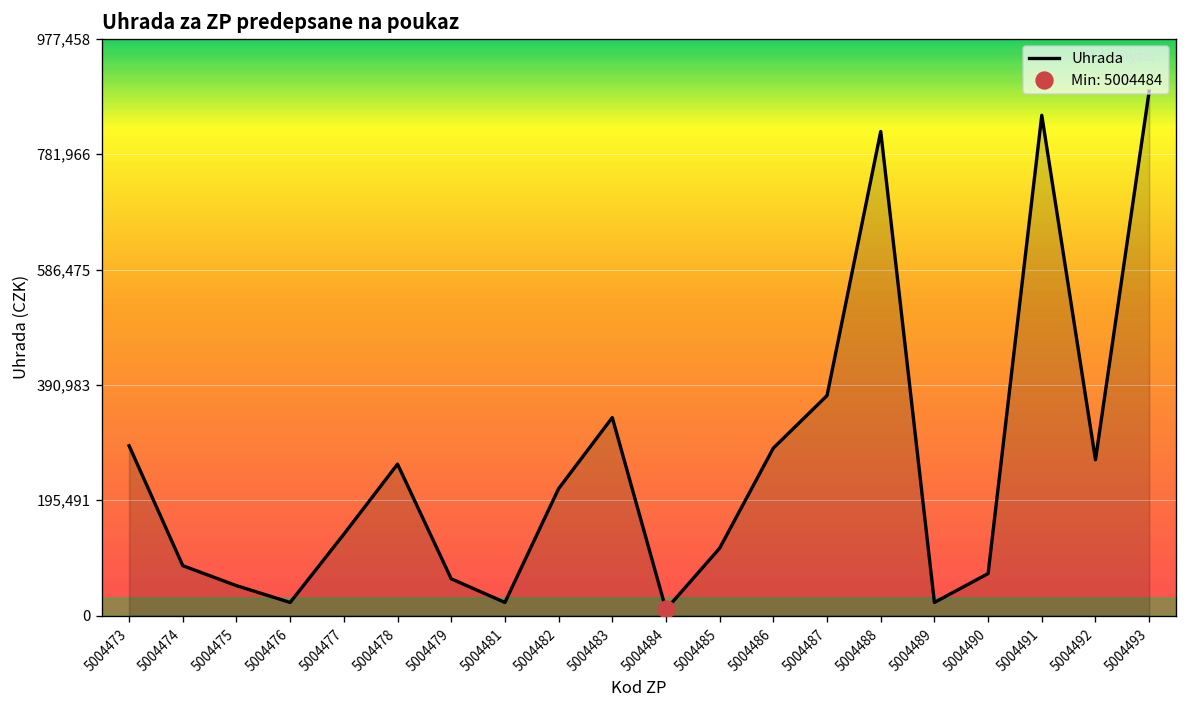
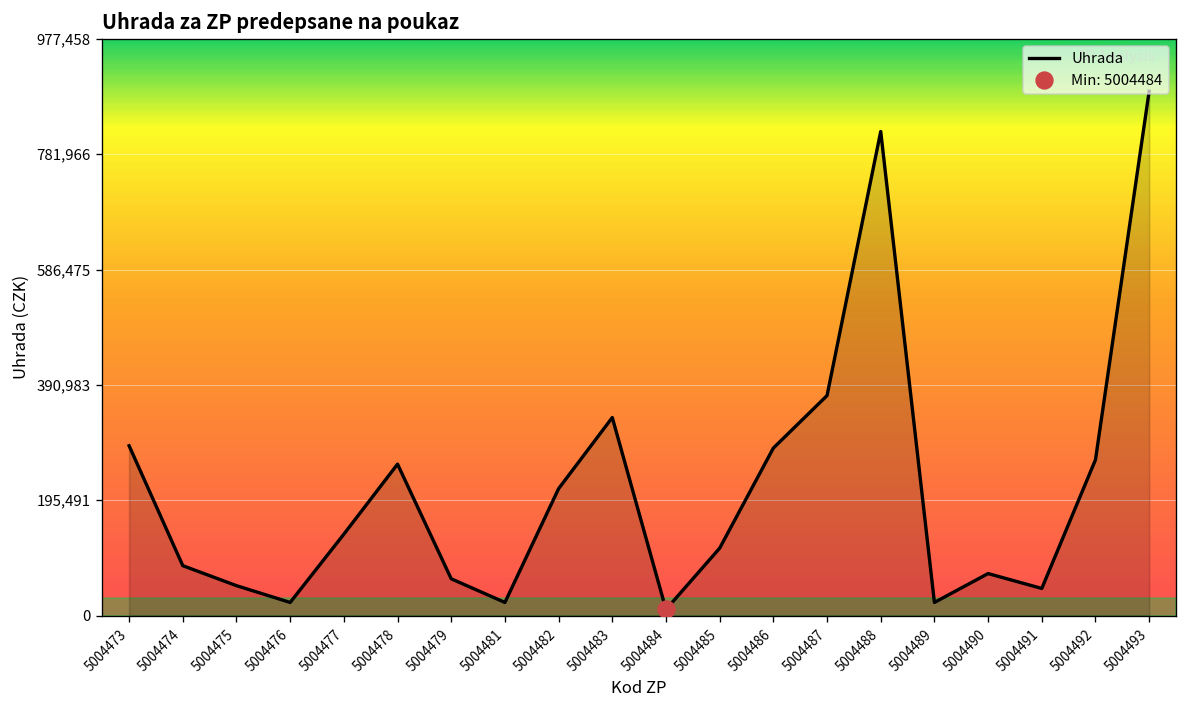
  {
    "Uhrada": {
      "5004473": "290,000",
      "5004474": "80,000",
      "5004475": "50,000",
      "5004476": "20,000",
      "5004477": "140,000",
      "5004478": "260,000",
      "5004479": "60,000",
      "5004481": "20,000",
      "5004482": "220,000",
      "5004483": "340,000",
      "5004485": "110,000",
      "5004486": "280,000",
      "5004487": "370,000",
      "5004488": "820,000",
      "5004489": "20,000",
      "5004490": "70,000",
-     "5004491": "850,000",
+     "5004491": "50,000",
      "5004492": "260,000"
    }
  }
